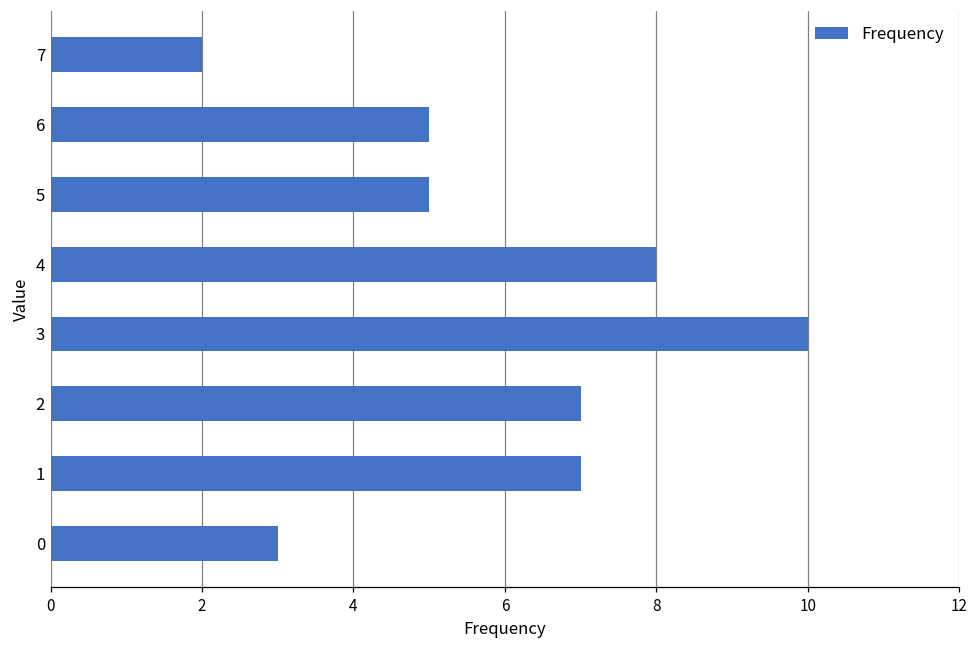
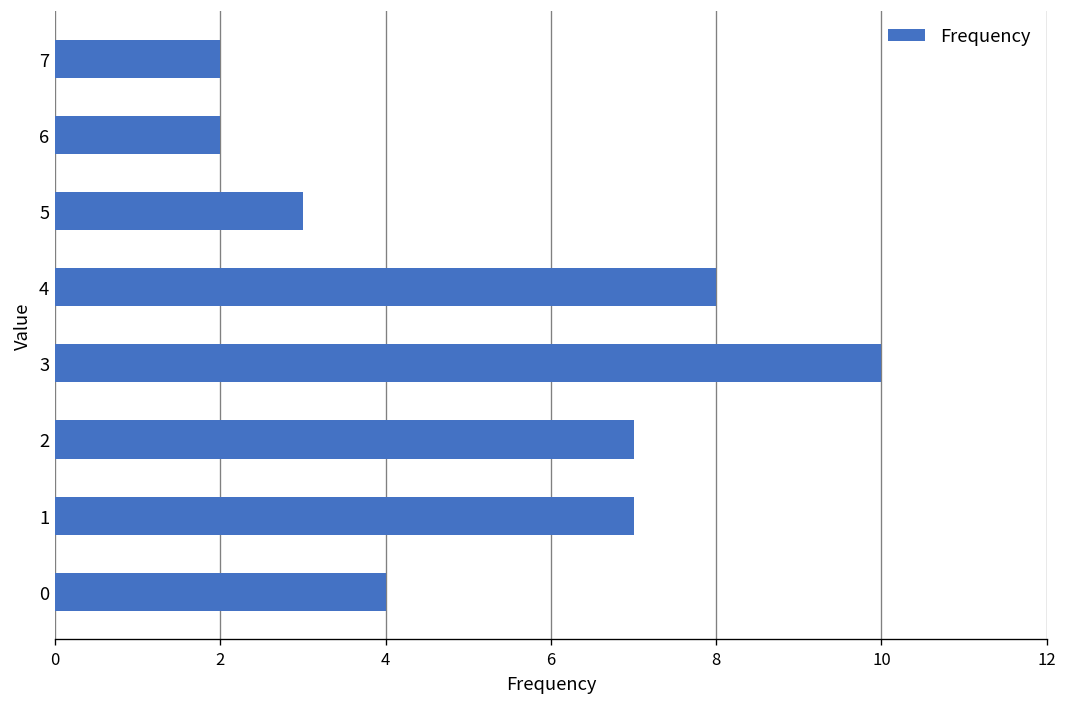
  {
    "7": 2,
-   "6": 5,
-   "5": 5,
+   "6": 2,
+   "5": 3,
    "4": 8,
    "3": 10,
    "2": 7,
    "1": 7,
-   "0": 3
+   "0": 4
  }
